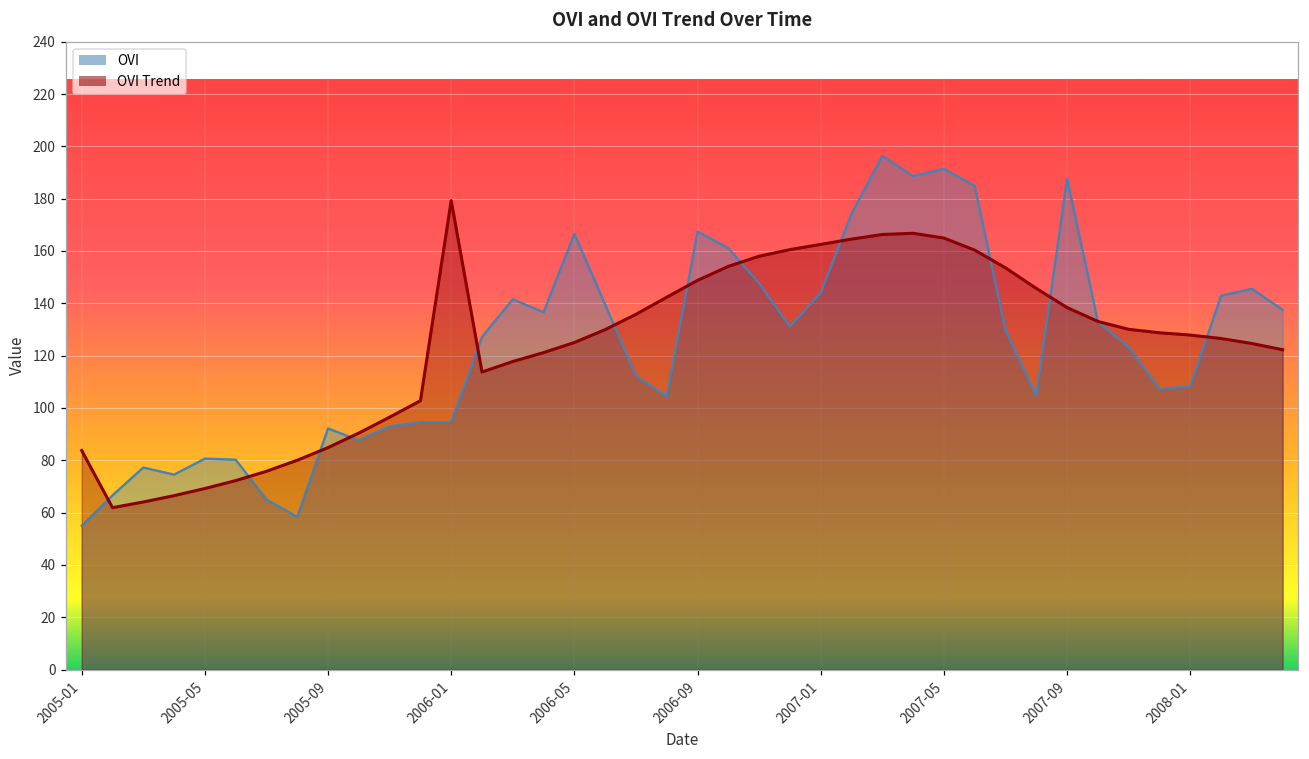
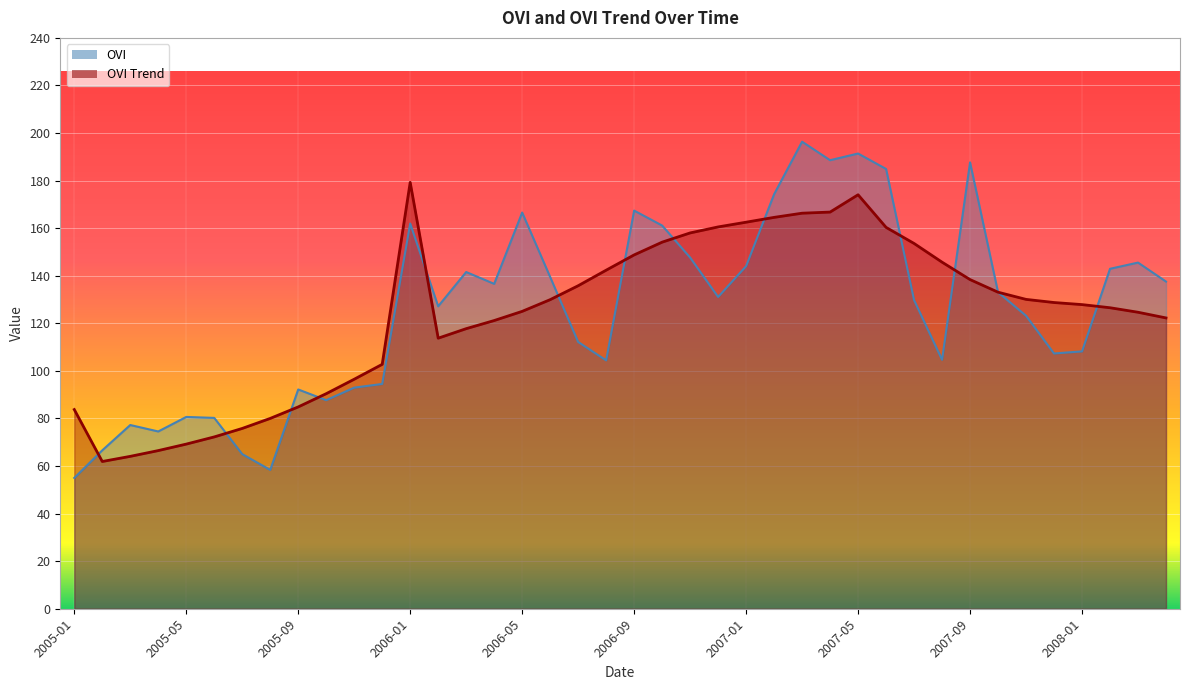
  {
    "OVI": {
      "2005-01": 55,
      "2005-05": 81,
      "2005-09": 92,
-     "2006-01": 95,
+     "2006-01": 162,
      "2006-05": 167,
      "2006-09": 167,
      "2007-01": 144,
      "2007-05": 191,
      "2007-09": 188,
      "2008-01": 108
    },
    "OVI Trend": {
      "2005-01": 84,
      "2005-05": 69,
      "2005-09": 85,
      "2006-01": 179,
      "2006-05": 125,
      "2006-09": 149,
      "2007-01": 163,
-     "2007-05": 165,
+     "2007-05": 174,
      "2007-09": 138,
      "2008-01": 128
    }
  }
